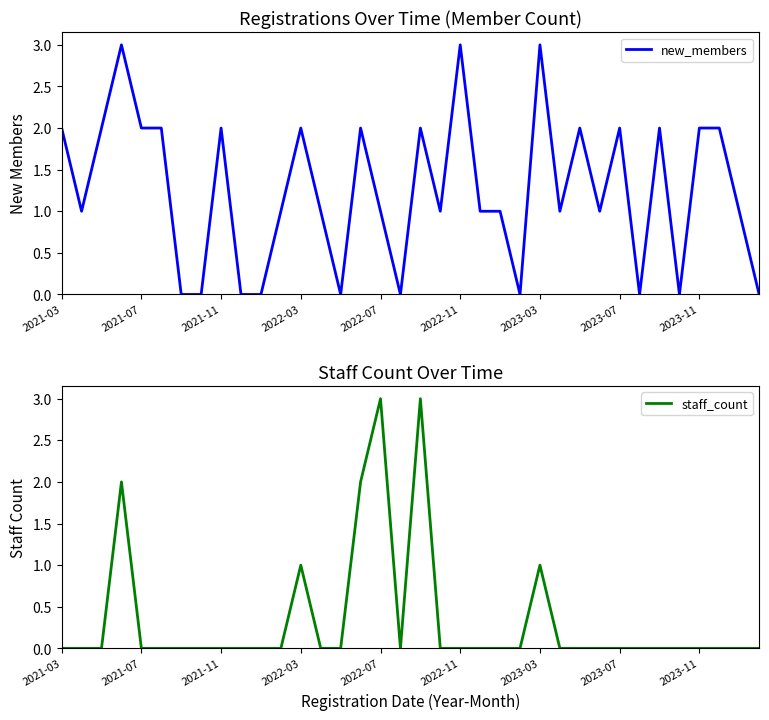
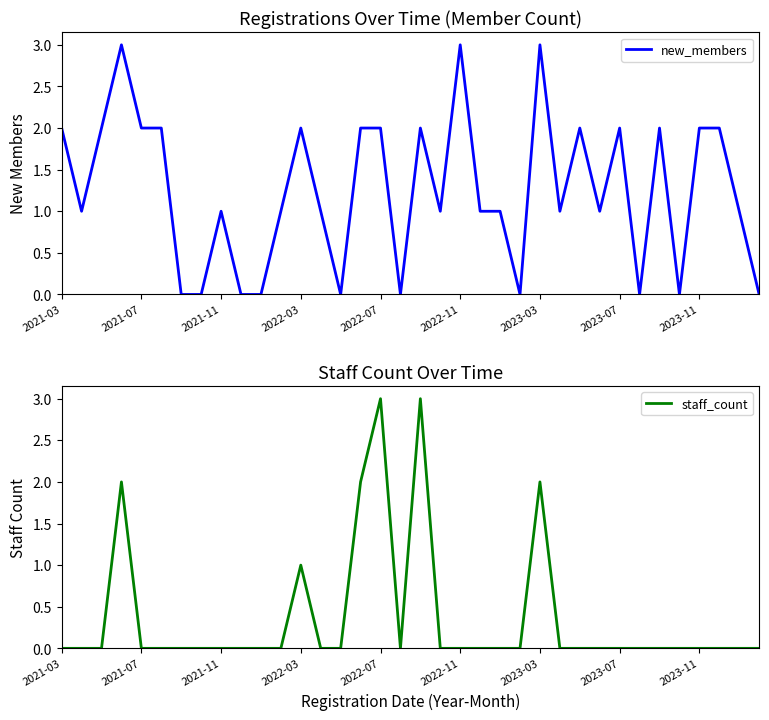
  {
    "Registrations Over Time (Member Count)": {
      "2021-03": 2,
      "2021-07": 2,
-     "2021-11": 2,
+     "2021-11": 1,
      "2022-03": 2,
-     "2022-07": 1,
+     "2022-07": 2,
      "2022-11": 3,
      "2023-03": 3,
      "2023-07": 2,
      "2023-11": 2
    },
    "Staff Count Over Time": {
      "2021-03": 0,
      "2021-07": 0,
      "2021-11": 0,
      "2022-03": 1,
      "2022-07": 3,
      "2022-11": 0,
-     "2023-03": 1,
+     "2023-03": 2,
      "2023-07": 0,
      "2023-11": 0
    }
  }
